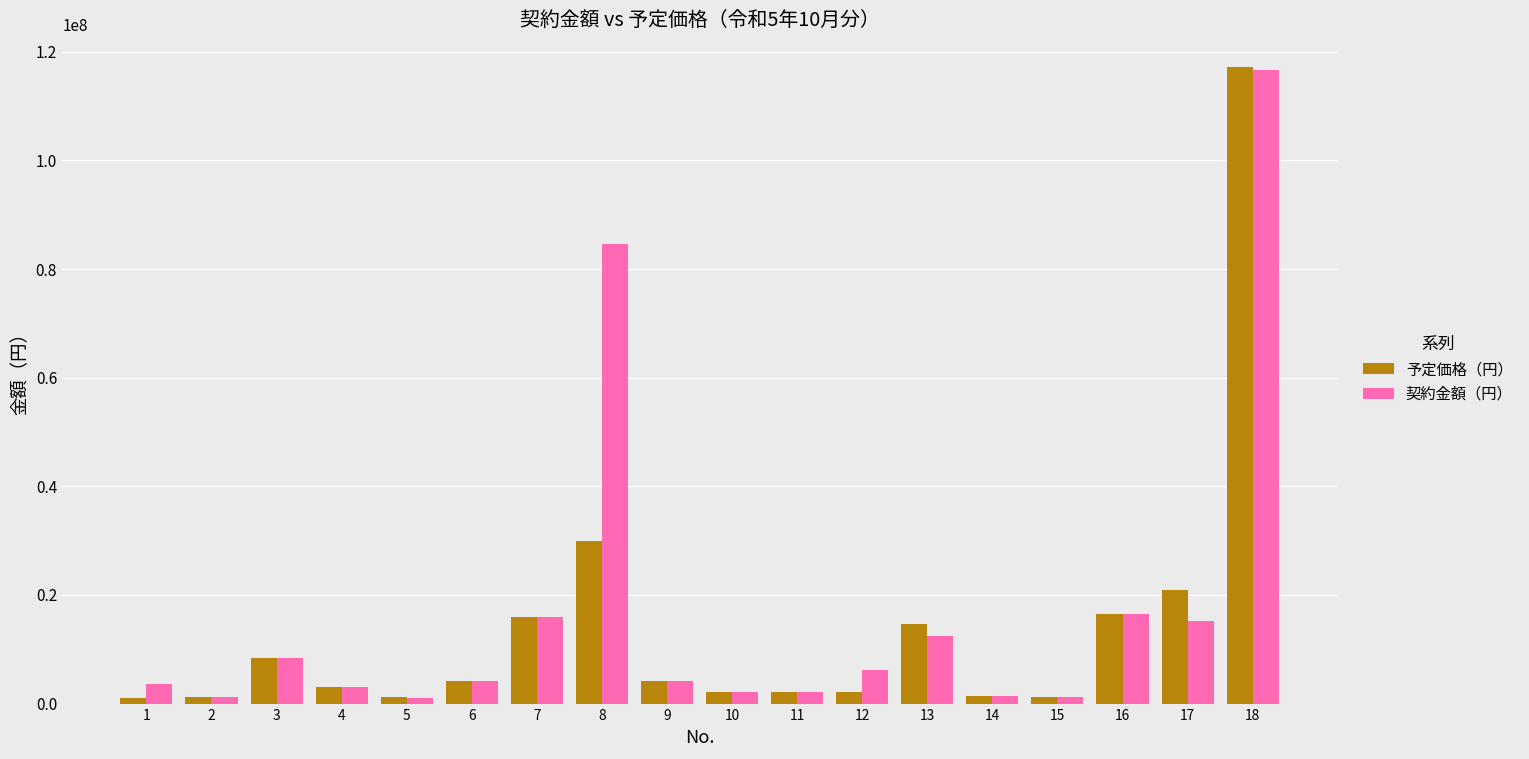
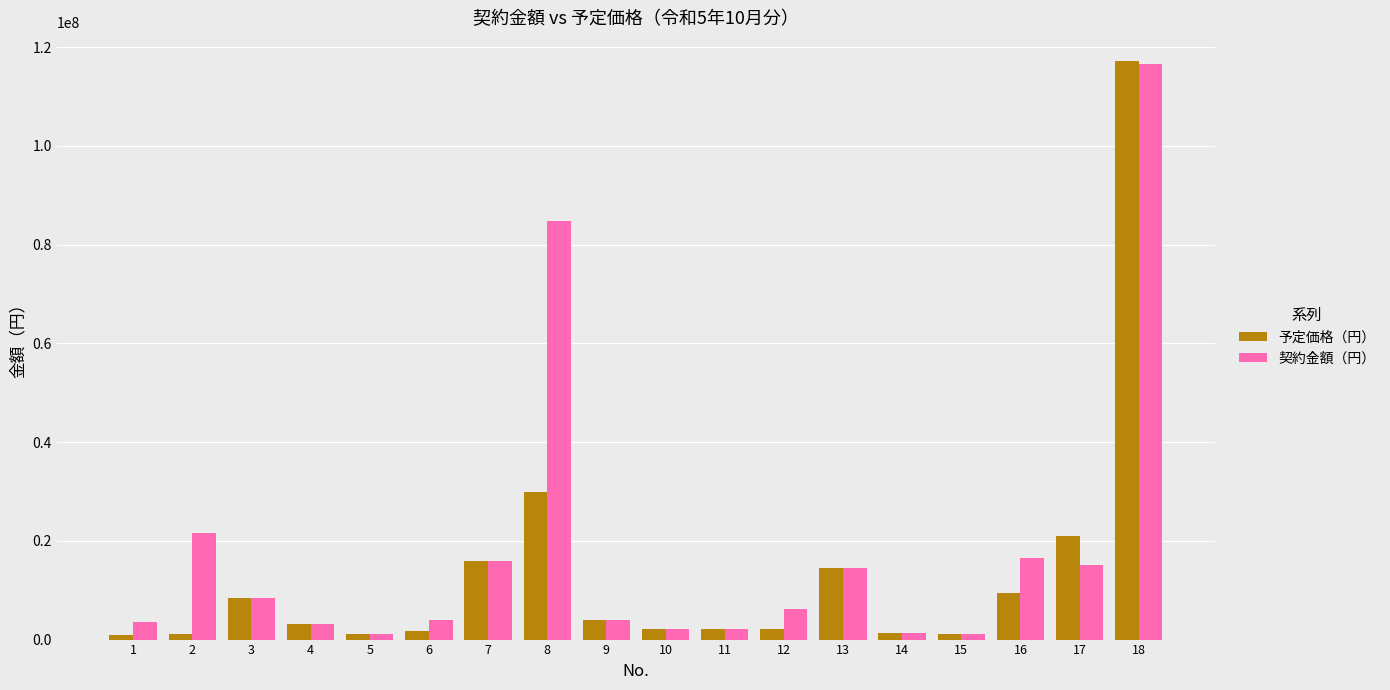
  {
    "予定価格（円）": {
      "1": 1000000,
      "2": 1000000,
      "3": 8000000,
      "4": 3000000,
      "5": 1000000,
-     "6": 4000000,
+     "6": 2000000,
      "7": 16000000,
      "8": 30000000,
      "9": 4000000,
      "10": 2000000,
      "11": 2000000,
      "12": 2000000,
      "13": 15000000,
      "14": 1000000,
      "15": 1000000,
-     "16": 16000000,
+     "16": 10000000,
      "17": 21000000,
      "18": 117000000
    },
    "契約金額（円）": {
      "1": 4000000,
-     "2": 1000000,
+     "2": 22000000,
      "3": 8000000,
      "4": 3000000,
      "5": 1000000,
      "6": 4000000,
      "7": 16000000,
      "8": 85000000,
      "9": 4000000,
      "10": 2000000,
      "11": 2000000,
      "12": 6000000,
-     "13": 12000000,
+     "13": 15000000,
      "14": 1000000,
      "15": 1000000,
      "16": 16000000,
      "17": 15000000,
      "18": 117000000
    }
  }
